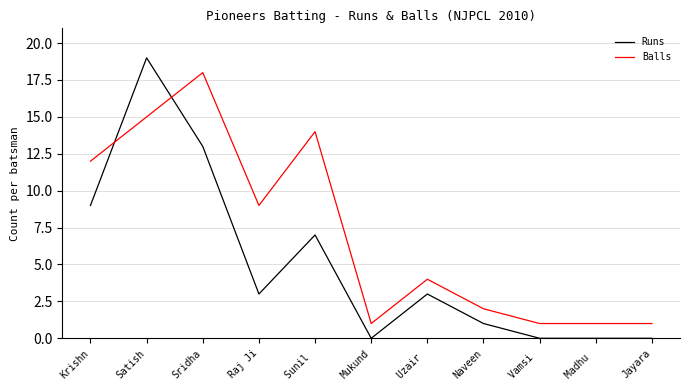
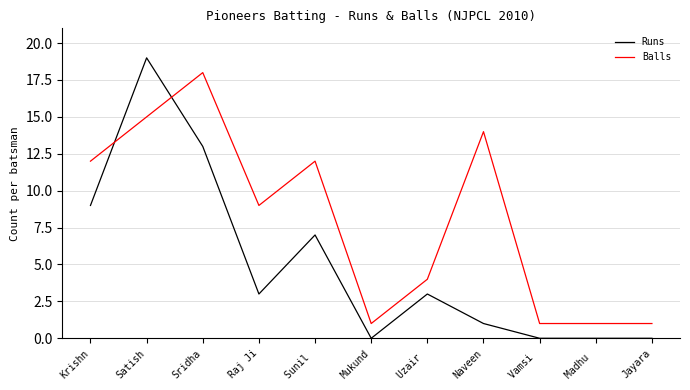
  {
    "Runs": {
      "Krishn": 9,
      "Satish": 19,
      "Sridha": 13,
      "Raj Ji": 3,
      "Sunil": 7,
      "Mukund": 0,
      "Uzair": 3,
      "Naveen": 1,
      "Vamsi": 0,
      "Madhu": 0,
      "Jayara": 0
    },
    "Balls": {
      "Krishn": 12,
      "Satish": 15,
      "Sridha": 18,
      "Raj Ji": 9,
-     "Sunil": 14,
+     "Sunil": 12,
      "Mukund": 1,
      "Uzair": 4,
-     "Naveen": 2,
+     "Naveen": 14,
      "Vamsi": 1,
      "Madhu": 1,
      "Jayara": 1
    }
  }
